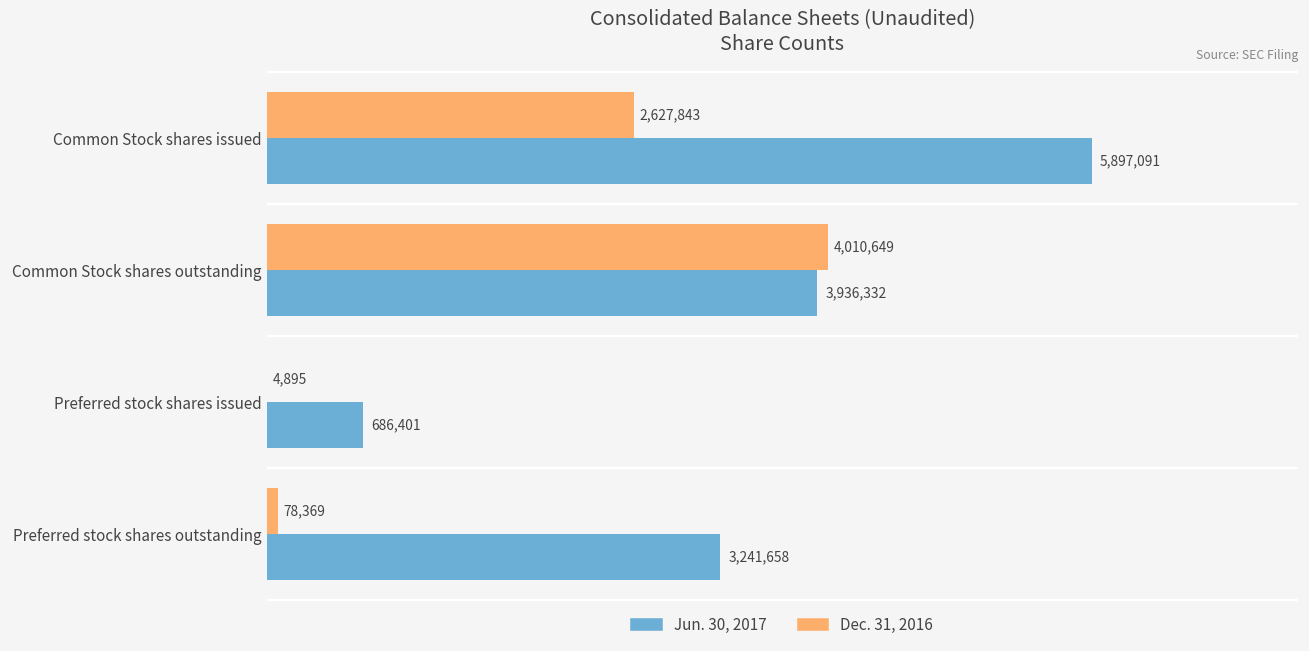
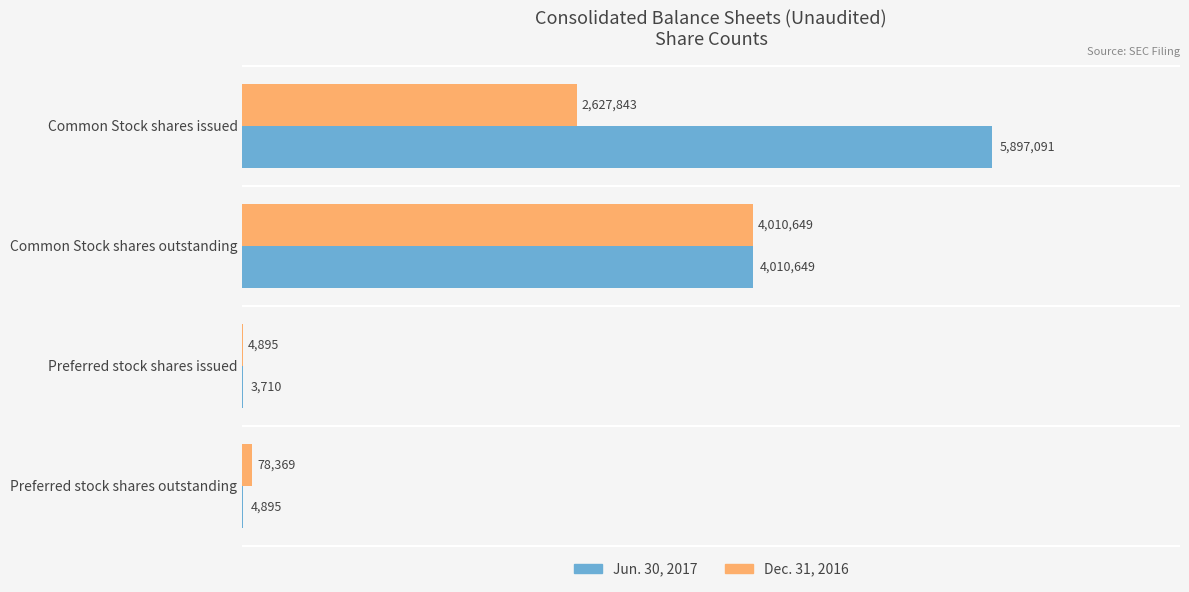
  {
    "Jun. 30, 2017": {
      "Common Stock shares issued": "5,897,091",
-     "Common Stock shares outstanding": "3,936,332",
-     "Preferred stock shares issued": "686,401",
-     "Preferred stock shares outstanding": "3,241,658"
+     "Common Stock shares outstanding": "4,010,649",
+     "Preferred stock shares issued": "3,710",
+     "Preferred stock shares outstanding": "4,895"
    },
    "Dec. 31, 2016": {
      "Common Stock shares issued": "2,627,843",
      "Common Stock shares outstanding": "4,010,649",
      "Preferred stock shares issued": "4,895",
      "Preferred stock shares outstanding": "78,369"
    }
  }
